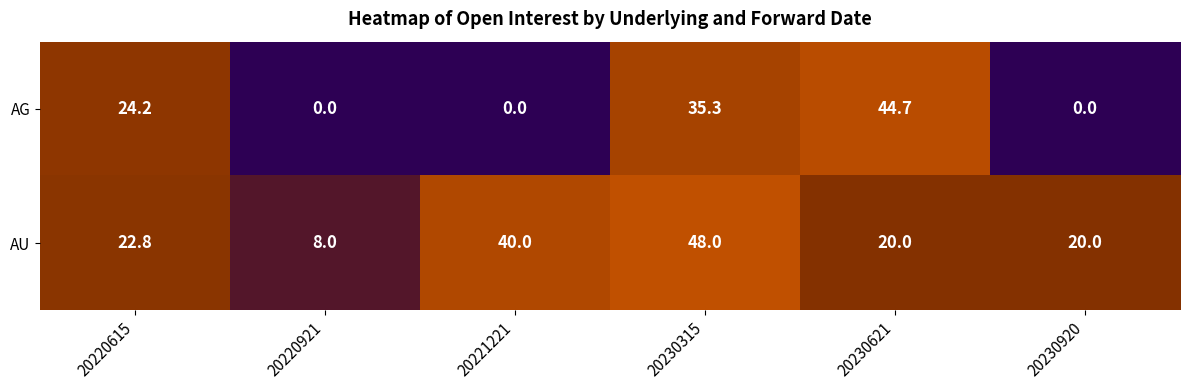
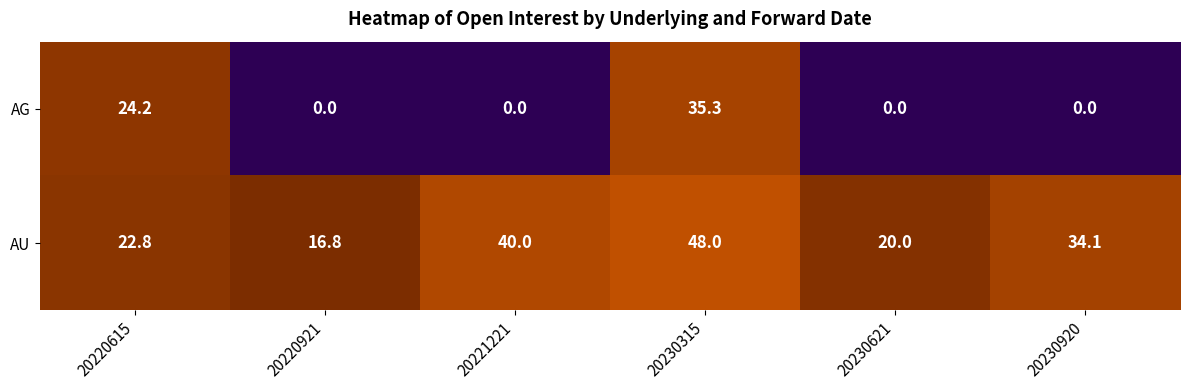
  {
    "AG": {
      "20220615": 24.2,
      "20220921": 0.0,
      "20221221": 0.0,
      "20230315": 35.3,
-     "20230621": 44.7,
+     "20230621": 0.0,
      "20230920": 0.0
    },
    "AU": {
      "20220615": 22.8,
-     "20220921": 8.0,
+     "20220921": 16.8,
      "20221221": 40.0,
      "20230315": 48.0,
      "20230621": 20.0,
-     "20230920": 20.0
+     "20230920": 34.1
    }
  }
